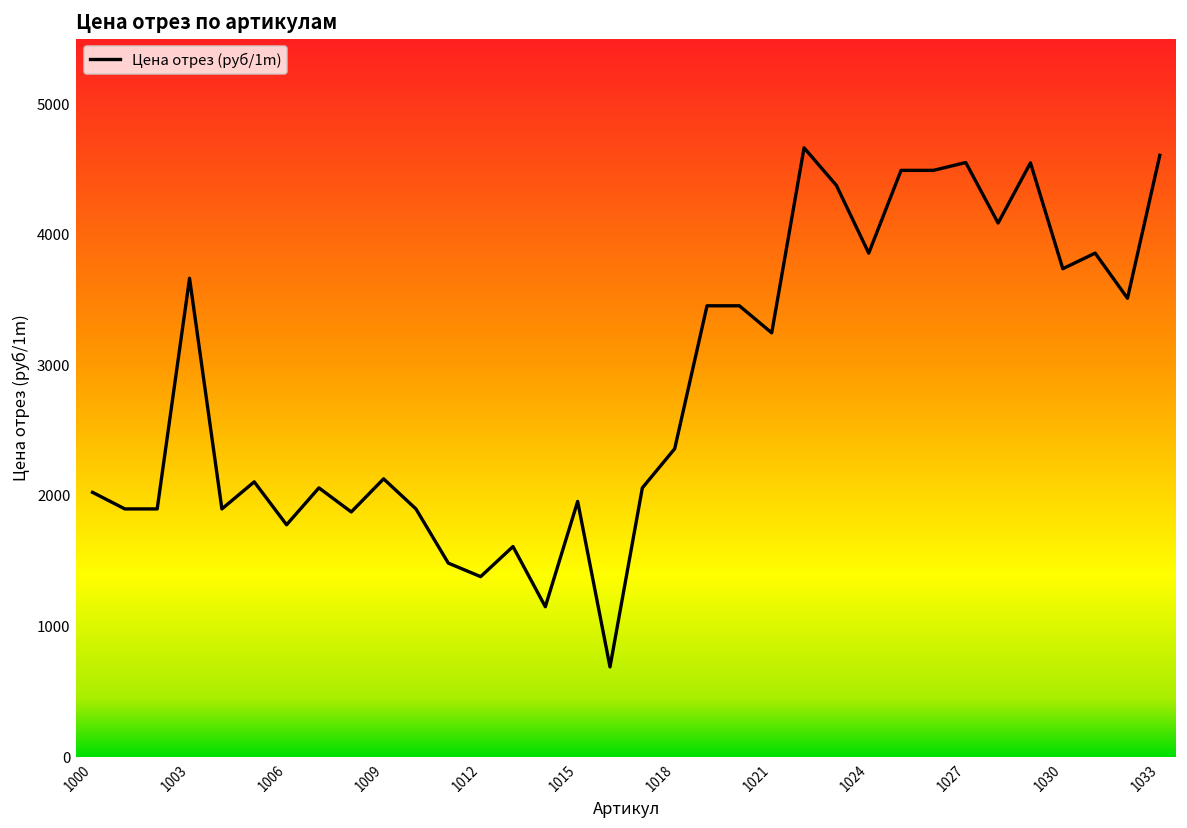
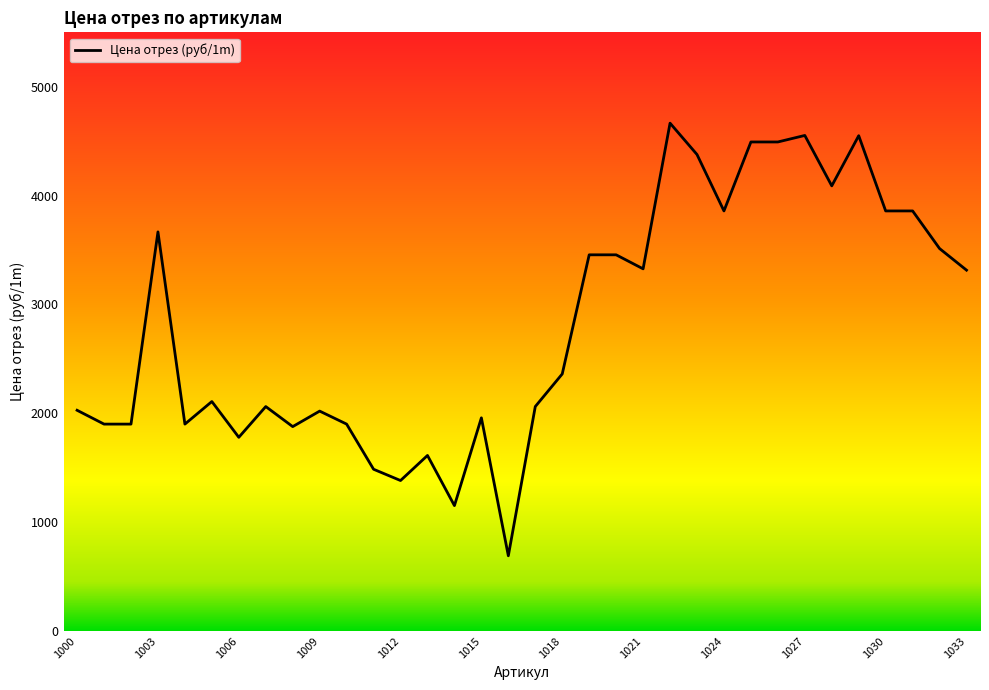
  {
    "1000": 2030,
    "1003": 3670,
    "1006": 1780,
-   "1009": 2130,
+   "1009": 2020,
    "1012": 1380,
    "1015": 1960,
    "1018": 2360,
-   "1021": 3250,
+   "1021": 3330,
    "1024": 3860,
    "1027": 4550,
-   "1030": 3740,
-   "1033": 4610
+   "1030": 3860,
+   "1033": 3320
  }
